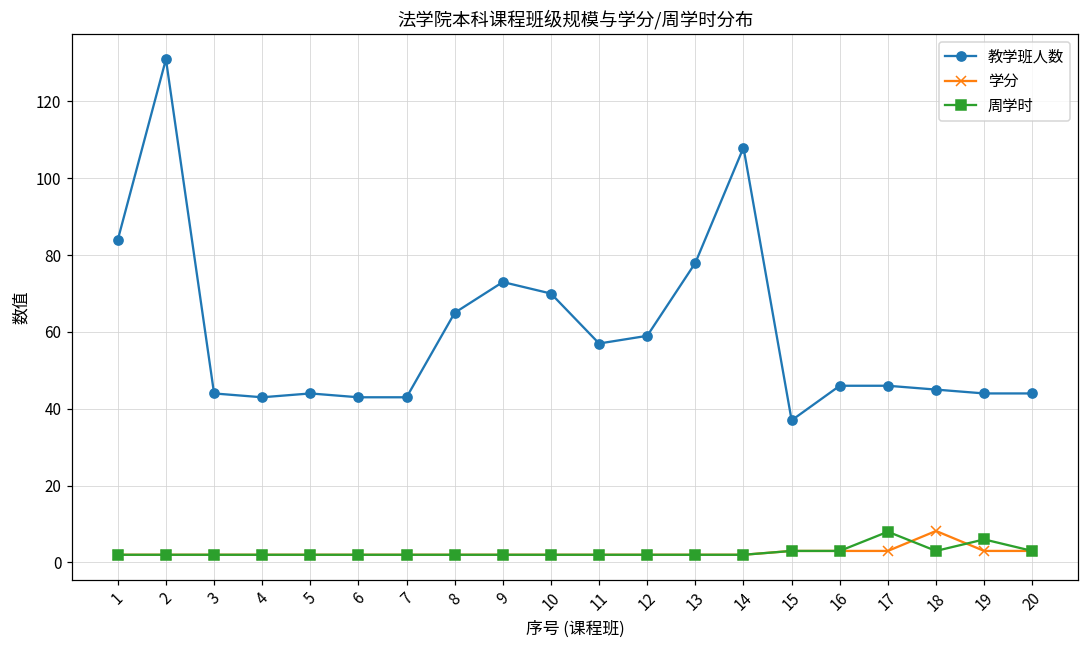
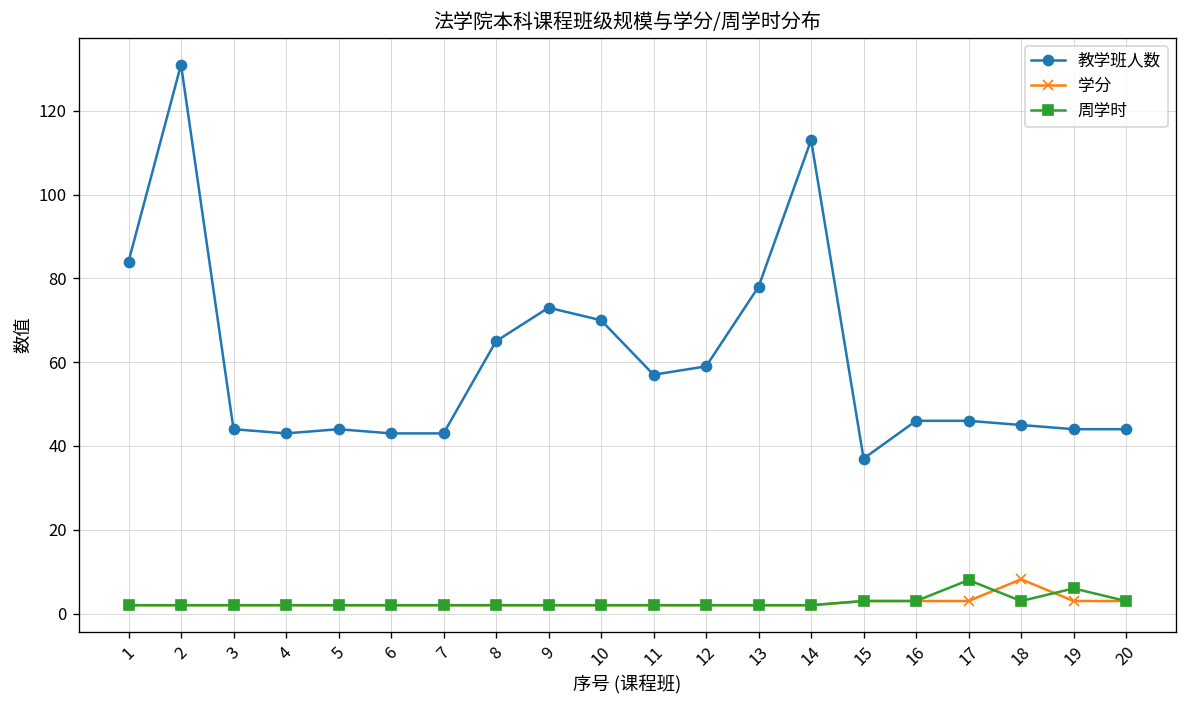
  {
    "教学班人数": {
      "1": 84,
      "2": 131,
      "3": 44,
      "4": 43,
      "5": 44,
      "6": 43,
      "7": 43,
      "8": 65,
      "9": 73,
      "10": 70,
      "11": 57,
      "12": 59,
      "13": 78,
-     "14": 108,
+     "14": 113,
      "15": 37,
      "16": 46,
      "17": 46,
      "18": 45,
      "19": 44,
      "20": 44
    },
    "学分": {
      "17": 3,
      "18": 8,
      "19": 3
    },
    "周学时": {
      "17": 8,
      "18": 3,
      "19": 6
    }
  }
